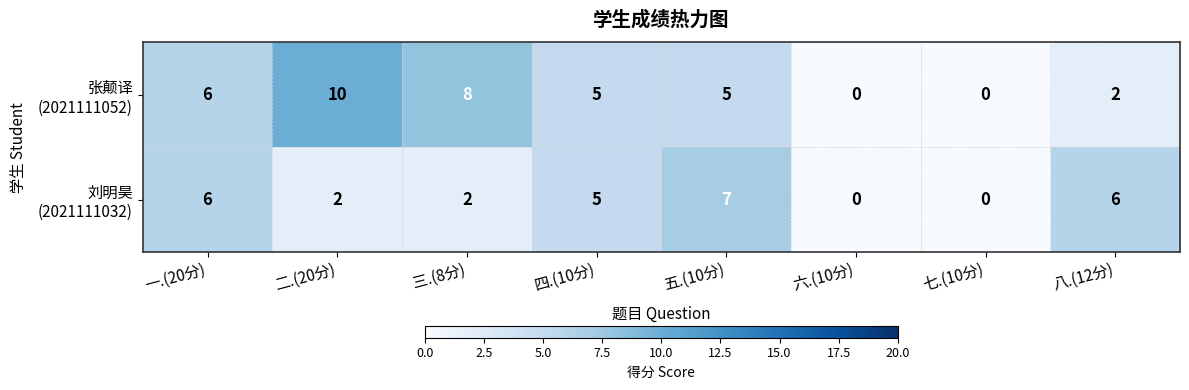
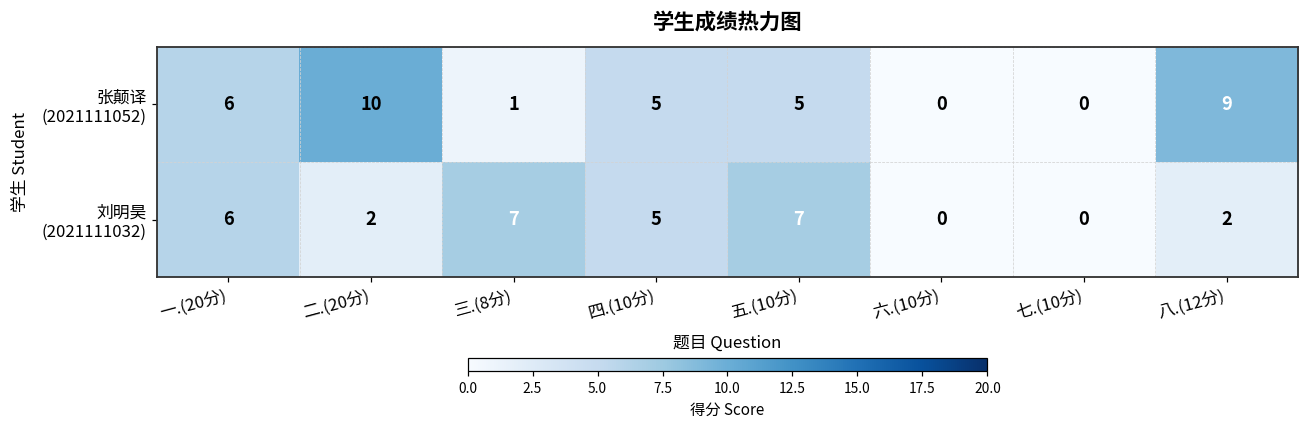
  {
    "张颠译 (2021111052)": {
      "一.(20分)": 6,
      "二.(20分)": 10,
-     "三.(8分)": 8,
+     "三.(8分)": 1,
      "四.(10分)": 5,
      "五.(10分)": 5,
      "六.(10分)": 0,
      "七.(10分)": 0,
-     "八.(12分)": 2
+     "八.(12分)": 9
    },
    "刘明昊 (2021111032)": {
      "一.(20分)": 6,
      "二.(20分)": 2,
-     "三.(8分)": 2,
+     "三.(8分)": 7,
      "四.(10分)": 5,
      "五.(10分)": 7,
      "六.(10分)": 0,
      "七.(10分)": 0,
-     "八.(12分)": 6
+     "八.(12分)": 2
    }
  }
